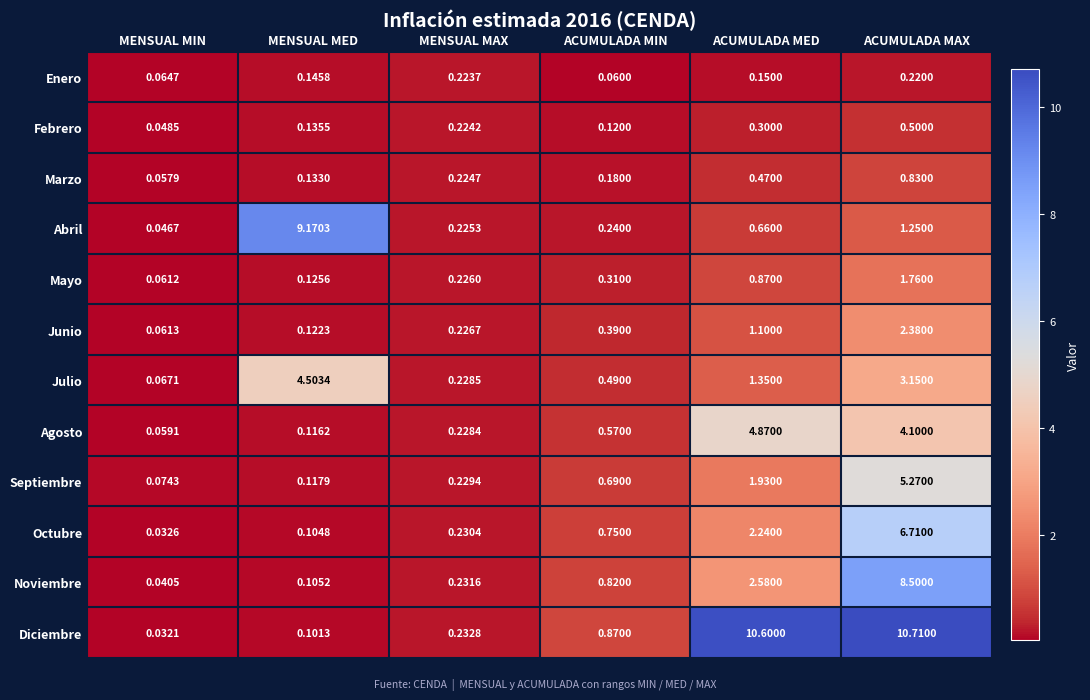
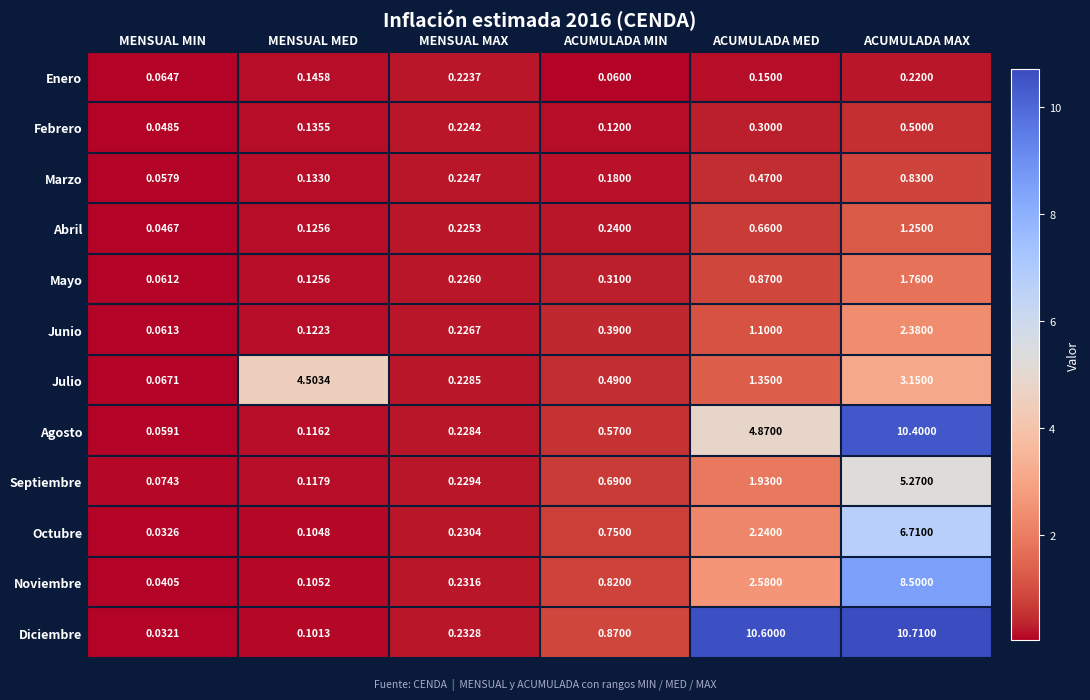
  {
    "Enero": {
      "MENSUAL MIN": 0.0647,
      "MENSUAL MED": 0.1458,
      "MENSUAL MAX": 0.2237,
      "ACUMULADA MIN": 0.0600,
      "ACUMULADA MED": 0.1500,
      "ACUMULADA MAX": 0.2200
    },
    "Febrero": {
      "MENSUAL MIN": 0.0485,
      "MENSUAL MED": 0.1355,
      "MENSUAL MAX": 0.2242,
      "ACUMULADA MIN": 0.1200,
      "ACUMULADA MED": 0.3000,
      "ACUMULADA MAX": 0.5000
    },
    "Marzo": {
      "MENSUAL MIN": 0.0579,
      "MENSUAL MED": 0.1330,
      "MENSUAL MAX": 0.2247,
      "ACUMULADA MIN": 0.1800,
      "ACUMULADA MED": 0.4700,
      "ACUMULADA MAX": 0.8300
    },
    "Abril": {
      "MENSUAL MIN": 0.0467,
-     "MENSUAL MED": 9.1703,
+     "MENSUAL MED": 0.1256,
      "MENSUAL MAX": 0.2253,
      "ACUMULADA MIN": 0.2400,
      "ACUMULADA MED": 0.6600,
      "ACUMULADA MAX": 1.2500
    },
    "Mayo": {
      "MENSUAL MIN": 0.0612,
      "MENSUAL MED": 0.1256,
      "MENSUAL MAX": 0.2260,
      "ACUMULADA MIN": 0.3100,
      "ACUMULADA MED": 0.8700,
      "ACUMULADA MAX": 1.7600
    },
    "Junio": {
      "MENSUAL MIN": 0.0613,
      "MENSUAL MED": 0.1223,
      "MENSUAL MAX": 0.2267,
      "ACUMULADA MIN": 0.3900,
      "ACUMULADA MED": 1.1000,
      "ACUMULADA MAX": 2.3800
    },
    "Julio": {
      "MENSUAL MIN": 0.0671,
      "MENSUAL MED": 4.5034,
      "MENSUAL MAX": 0.2285,
      "ACUMULADA MIN": 0.4900,
      "ACUMULADA MED": 1.3500,
      "ACUMULADA MAX": 3.1500
    },
    "Agosto": {
      "MENSUAL MIN": 0.0591,
      "MENSUAL MED": 0.1162,
      "MENSUAL MAX": 0.2284,
      "ACUMULADA MIN": 0.5700,
      "ACUMULADA MED": 4.8700,
-     "ACUMULADA MAX": 4.1000
+     "ACUMULADA MAX": 10.4000
    },
    "Septiembre": {
      "MENSUAL MIN": 0.0743,
      "MENSUAL MED": 0.1179,
      "MENSUAL MAX": 0.2294,
      "ACUMULADA MIN": 0.6900,
      "ACUMULADA MED": 1.9300,
      "ACUMULADA MAX": 5.2700
    },
    "Octubre": {
      "MENSUAL MIN": 0.0326,
      "MENSUAL MED": 0.1048,
      "MENSUAL MAX": 0.2304,
      "ACUMULADA MIN": 0.7500,
      "ACUMULADA MED": 2.2400,
      "ACUMULADA MAX": 6.7100
    },
    "Noviembre": {
      "MENSUAL MIN": 0.0405,
      "MENSUAL MED": 0.1052,
      "MENSUAL MAX": 0.2316,
      "ACUMULADA MIN": 0.8200,
      "ACUMULADA MED": 2.5800,
      "ACUMULADA MAX": 8.5000
    },
    "Diciembre": {
      "MENSUAL MIN": 0.0321,
      "MENSUAL MED": 0.1013,
      "MENSUAL MAX": 0.2328,
      "ACUMULADA MIN": 0.8700,
      "ACUMULADA MED": 10.6000,
      "ACUMULADA MAX": 10.7100
    }
  }
